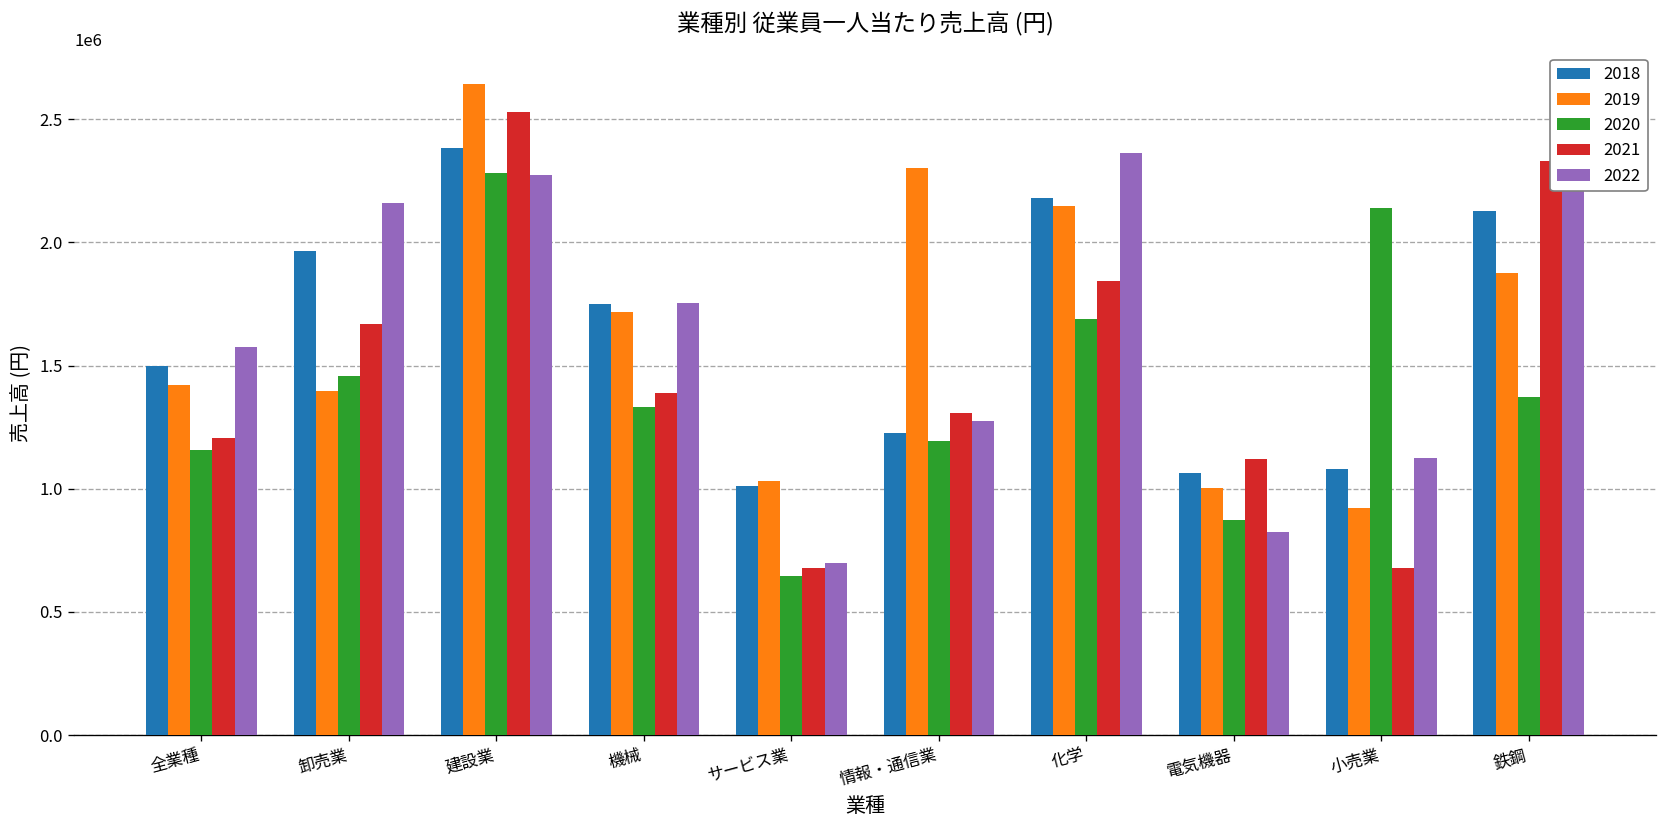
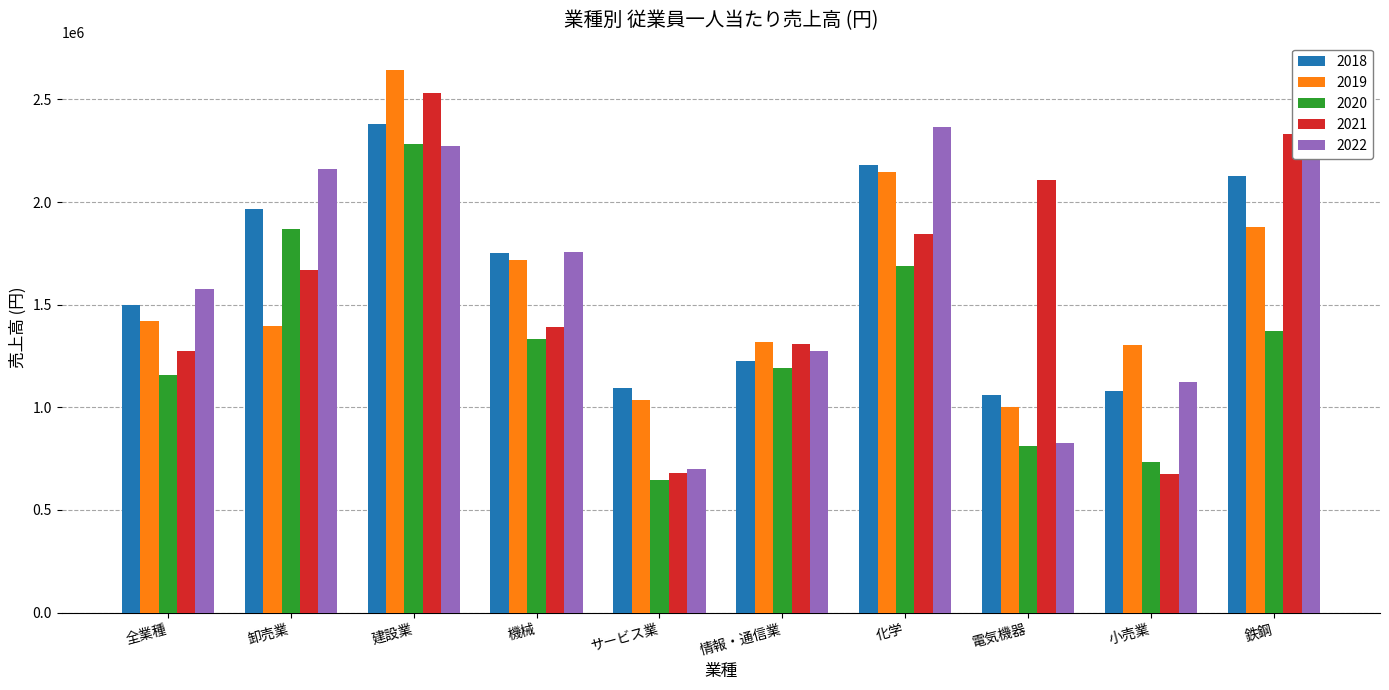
  {
    "2018": {
      "全業種": 1500000,
      "卸売業": 1960000,
      "建設業": 2380000,
      "機械": 1750000,
-     "サービス業": 1010000,
+     "サービス業": 1100000,
      "情報・通信業": 1230000,
      "化学": 2180000,
      "電気機器": 1060000,
      "小売業": 1080000,
      "鉄鋼": 2130000
    },
    "2019": {
      "全業種": 1420000,
      "卸売業": 1400000,
      "建設業": 2640000,
      "機械": 1720000,
      "サービス業": 1030000,
-     "情報・通信業": 2300000,
+     "情報・通信業": 1320000,
      "化学": 2150000,
      "電気機器": 1000000,
-     "小売業": 920000,
+     "小売業": 1300000,
      "鉄鋼": 1880000
    },
    "2020": {
      "全業種": 1160000,
-     "卸売業": 1460000,
+     "卸売業": 1870000,
      "建設業": 2280000,
      "機械": 1330000,
      "サービス業": 640000,
      "情報・通信業": 1190000,
      "化学": 1690000,
-     "電気機器": 870000,
-     "小売業": 2140000,
+     "電気機器": 810000,
+     "小売業": 730000,
      "鉄鋼": 1370000
    },
    "2021": {
-     "全業種": 1210000,
+     "全業種": 1270000,
      "卸売業": 1670000,
      "建設業": 2530000,
      "機械": 1390000,
      "サービス業": 680000,
      "情報・通信業": 1310000,
      "化学": 1840000,
-     "電気機器": 1120000,
+     "電気機器": 2110000,
      "小売業": 680000
    },
    "2022": {
      "全業種": 1570000,
      "卸売業": 2160000,
      "建設業": 2280000,
      "機械": 1760000,
      "サービス業": 700000,
      "情報・通信業": 1270000,
      "化学": 2360000,
      "電気機器": 830000,
      "小売業": 1120000
    }
  }
